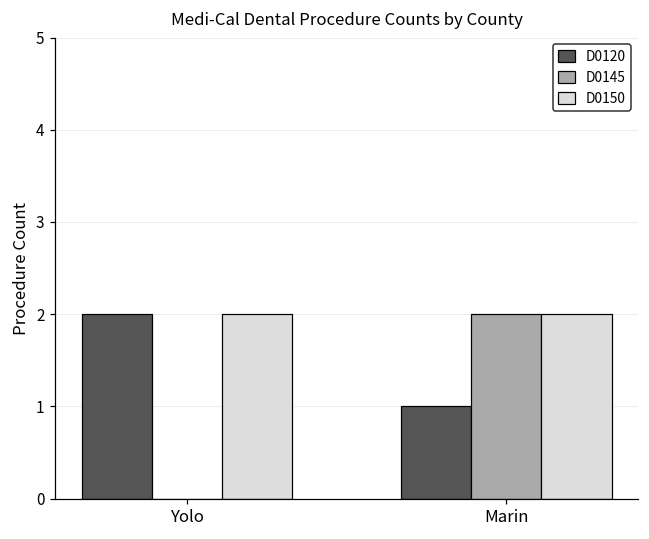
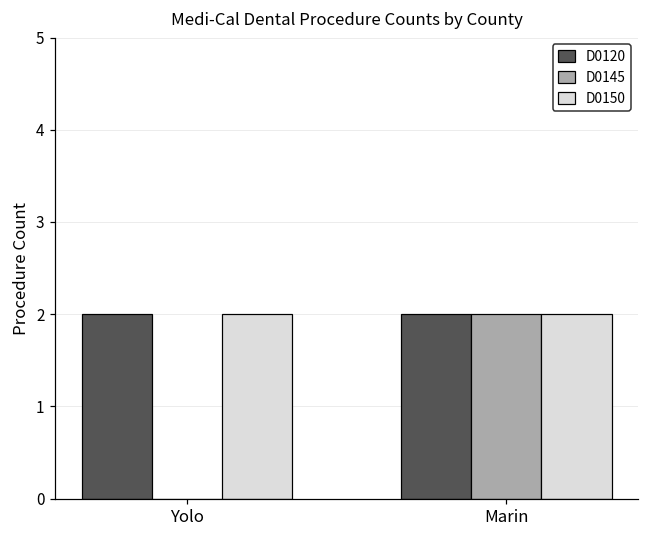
  {
    "D0120": {
      "Yolo": 2,
-     "Marin": 1
+     "Marin": 2
    },
    "D0145": {
      "Yolo": 0,
      "Marin": 2
    },
    "D0150": {
      "Yolo": 2,
      "Marin": 2
    }
  }
